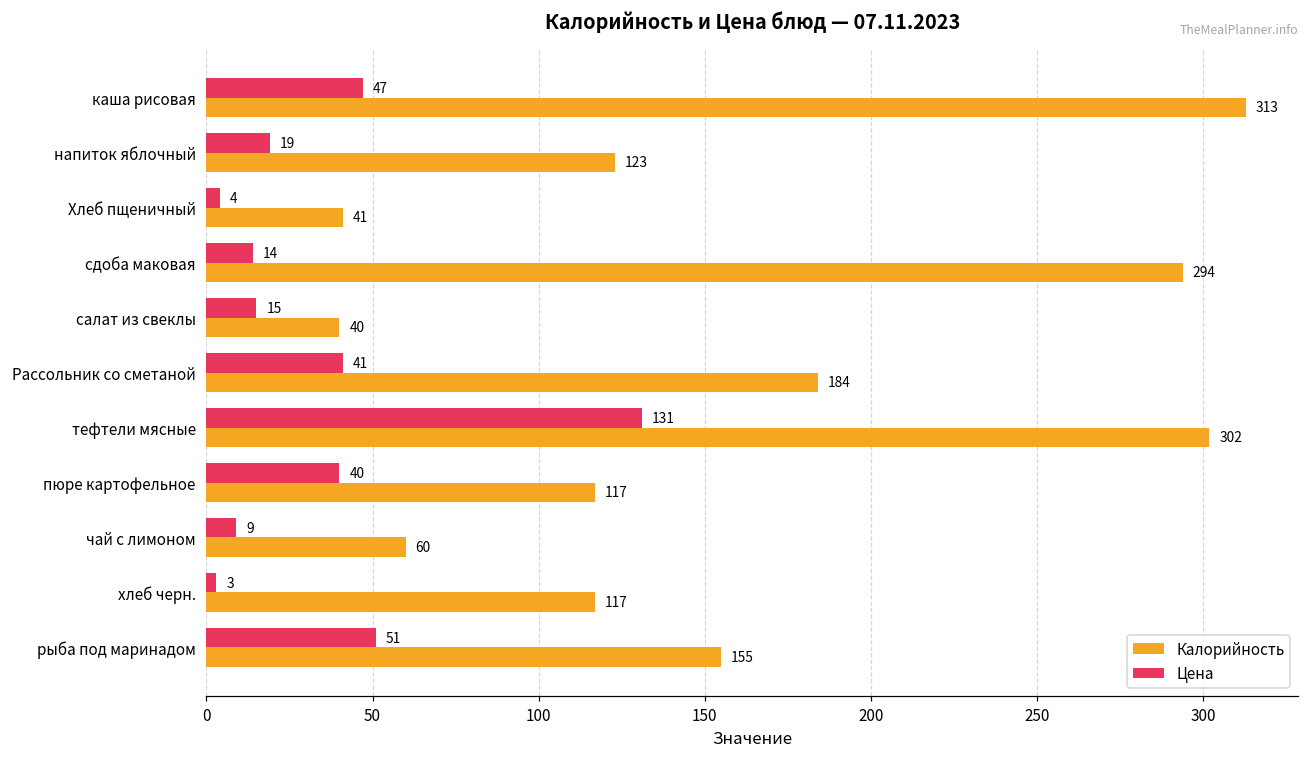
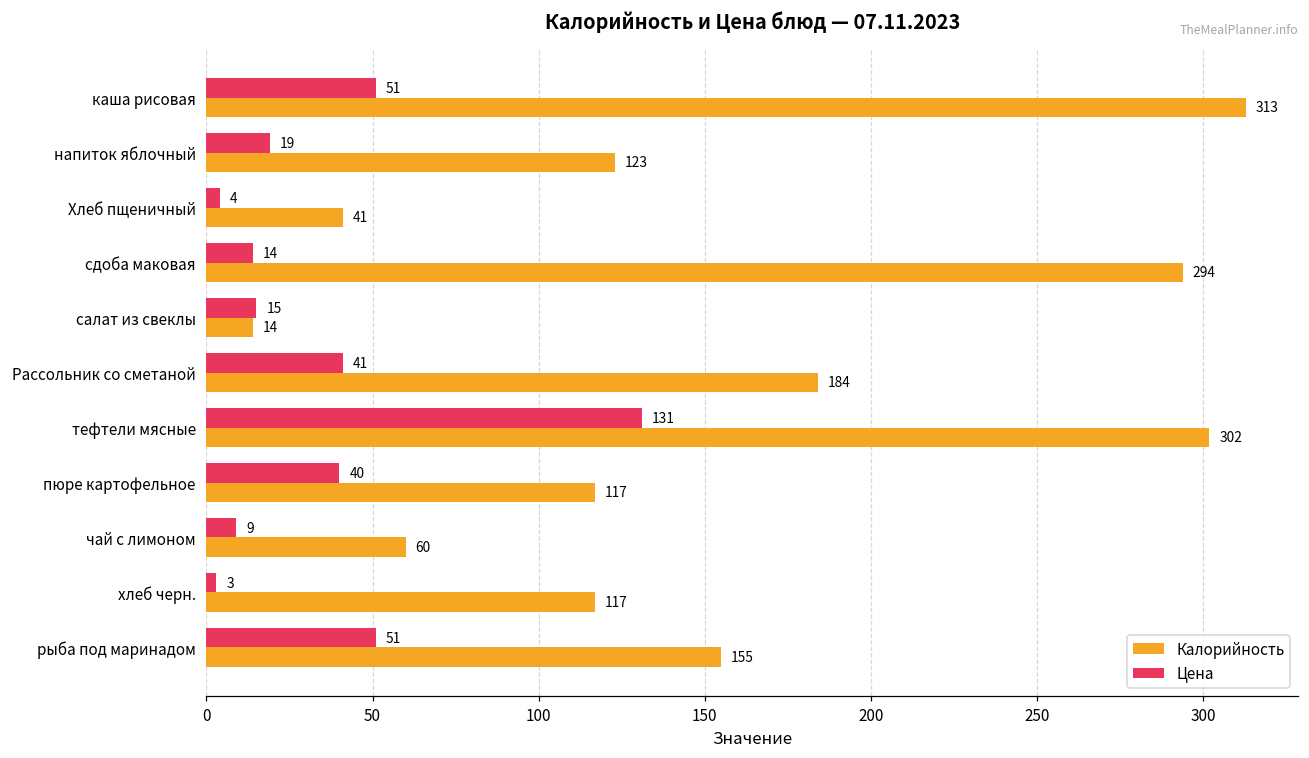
  {
    "Калорийность": {
      "каша рисовая": 313,
      "напиток яблочный": 123,
      "Хлеб пщеничный": 41,
      "сдоба маковая": 294,
-     "салат из свеклы": 40,
+     "салат из свеклы": 14,
      "Рассольник со сметаной": 184,
      "тефтели мясные": 302,
      "пюре картофельное": 117,
      "чай с лимоном": 60,
      "хлеб черн.": 117,
      "рыба под маринадом": 155
    },
    "Цена": {
-     "каша рисовая": 47,
+     "каша рисовая": 51,
      "напиток яблочный": 19,
      "Хлеб пщеничный": 4,
      "сдоба маковая": 14,
      "салат из свеклы": 15,
      "Рассольник со сметаной": 41,
      "тефтели мясные": 131,
      "пюре картофельное": 40,
      "чай с лимоном": 9,
      "хлеб черн.": 3,
      "рыба под маринадом": 51
    }
  }
